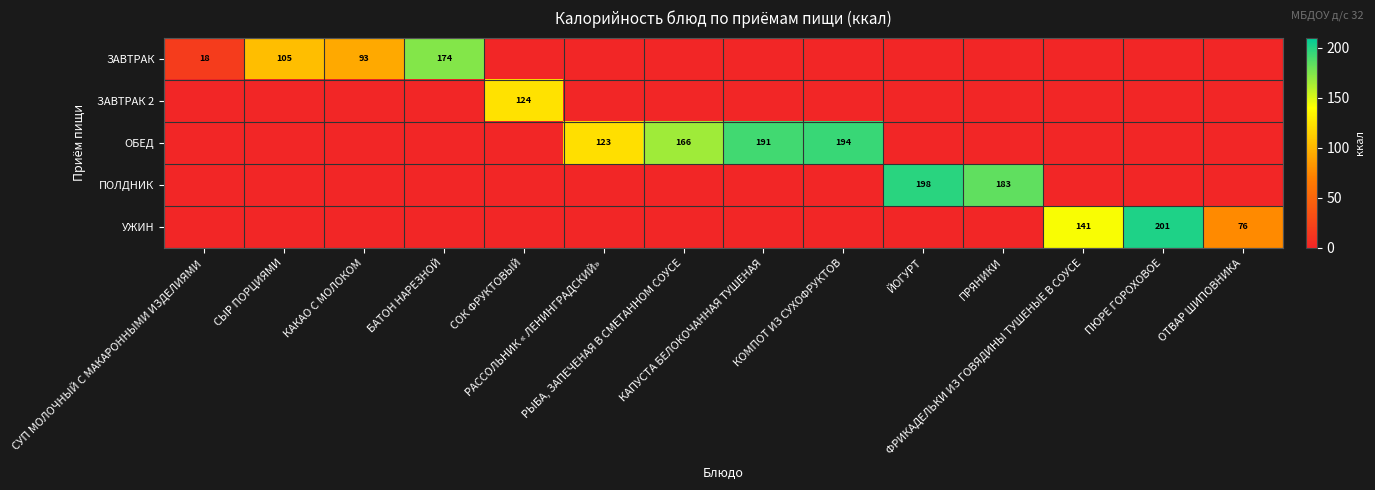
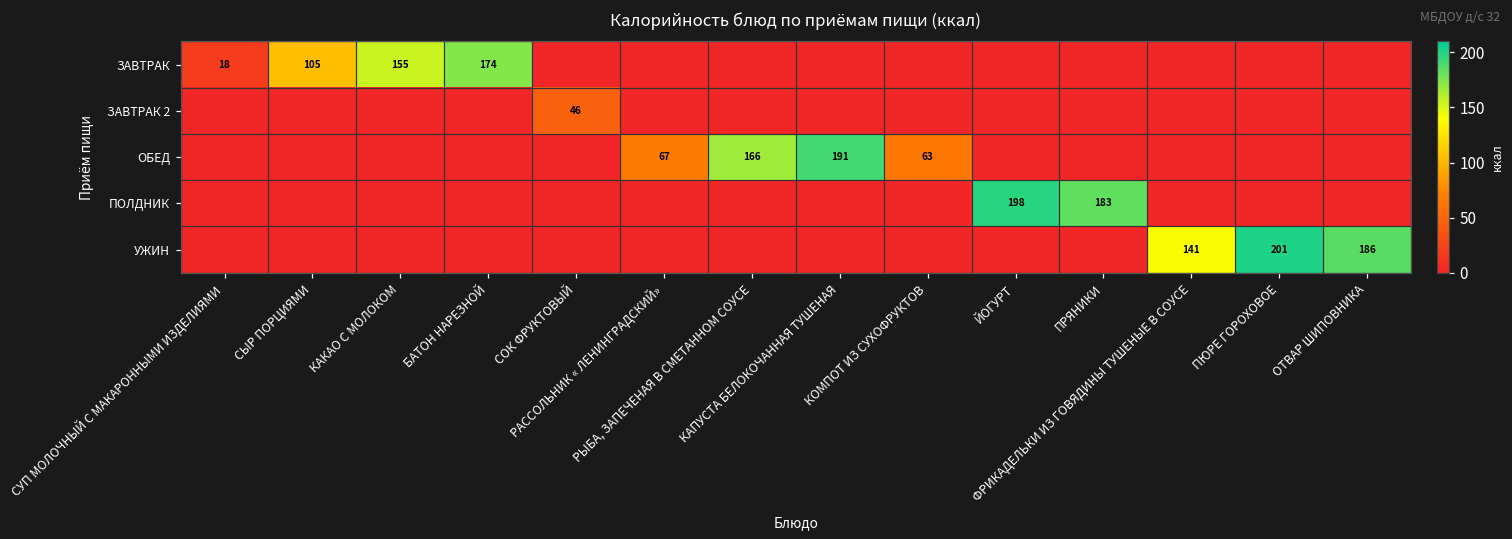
  {
    "ЗАВТРАК": {
      "СУП МОЛОЧНЫЙ С МАКАРОННЫМИ ИЗДЕЛИЯМИ": 18,
      "СЫР ПОРЦИЯМИ": 105,
-     "КАКАО С МОЛОКОМ": 93,
+     "КАКАО С МОЛОКОМ": 155,
      "БАТОН НАРЕЗНОЙ": 174
    },
    "ЗАВТРАК 2": {
-     "СОК ФРУКТОВЫЙ": 124
+     "СОК ФРУКТОВЫЙ": 46
    },
    "ОБЕД": {
-     "РАССОЛЬНИК « ЛЕНИНГРАДСКИЙ»": 123,
+     "РАССОЛЬНИК « ЛЕНИНГРАДСКИЙ»": 67,
      "РЫБА, ЗАПЕЧЕНАЯ В СМЕТАННОМ СОУСЕ": 166,
      "КАПУСТА БЕЛОКОЧАННАЯ ТУШЕНАЯ": 191,
-     "КОМПОТ ИЗ СУХОФРУКТОВ": 194
+     "КОМПОТ ИЗ СУХОФРУКТОВ": 63
    },
    "ПОЛДНИК": {
      "ЙОГУРТ": 198,
      "ПРЯНИКИ": 183
    },
    "УЖИН": {
      "ФРИКАДЕЛЬКИ ИЗ ГОВЯДИНЫ ТУШЕНЫЕ В СОУСЕ": 141,
      "ПЮРЕ ГОРОХОВОЕ": 201,
-     "ОТВАР ШИПОВНИКА": 76
+     "ОТВАР ШИПОВНИКА": 186
    }
  }
